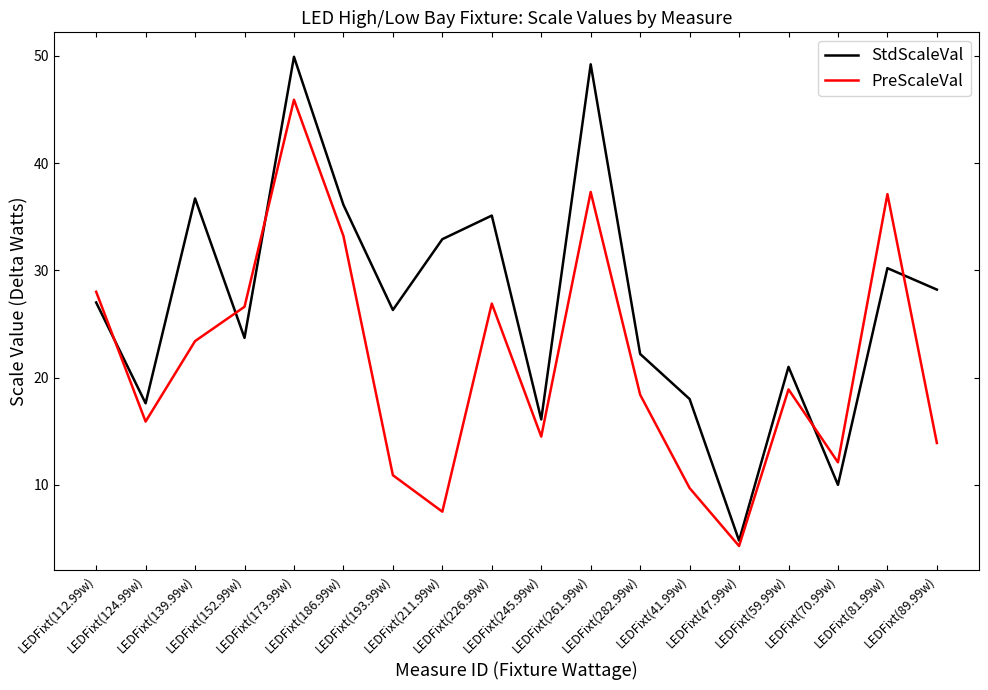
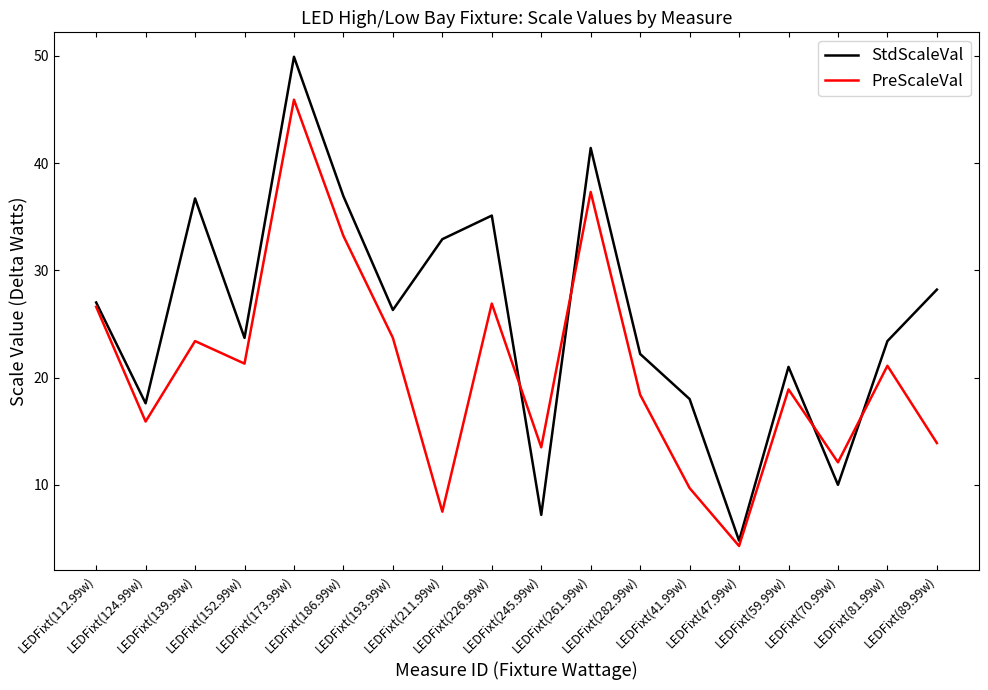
  {
    "StdScaleVal": {
      "LEDFixt(112.99w)": 27.0,
      "LEDFixt(124.99w)": 17.6,
      "LEDFixt(139.99w)": 36.7,
      "LEDFixt(152.99w)": 23.7,
      "LEDFixt(173.99w)": 49.9,
-     "LEDFixt(186.99w)": 36.1,
+     "LEDFixt(186.99w)": 36.9,
      "LEDFixt(193.99w)": 26.3,
      "LEDFixt(211.99w)": 32.9,
      "LEDFixt(226.99w)": 35.1,
-     "LEDFixt(245.99w)": 16.1,
-     "LEDFixt(261.99w)": 49.2,
+     "LEDFixt(245.99w)": 7.2,
+     "LEDFixt(261.99w)": 41.4,
      "LEDFixt(282.99w)": 22.2,
      "LEDFixt(41.99w)": 18.0,
      "LEDFixt(47.99w)": 4.8,
      "LEDFixt(59.99w)": 21.0,
      "LEDFixt(70.99w)": 10.0,
-     "LEDFixt(81.99w)": 30.2,
+     "LEDFixt(81.99w)": 23.4,
      "LEDFixt(89.99w)": 28.2
    },
    "PreScaleVal": {
-     "LEDFixt(112.99w)": 28.0,
+     "LEDFixt(112.99w)": 26.6,
      "LEDFixt(124.99w)": 15.9,
      "LEDFixt(139.99w)": 23.4,
-     "LEDFixt(152.99w)": 26.6,
+     "LEDFixt(152.99w)": 21.3,
      "LEDFixt(173.99w)": 45.9,
      "LEDFixt(186.99w)": 33.2,
-     "LEDFixt(193.99w)": 10.9,
+     "LEDFixt(193.99w)": 23.7,
      "LEDFixt(211.99w)": 7.5,
      "LEDFixt(226.99w)": 26.9,
-     "LEDFixt(245.99w)": 14.5,
+     "LEDFixt(245.99w)": 13.5,
      "LEDFixt(261.99w)": 37.3,
      "LEDFixt(282.99w)": 18.4,
      "LEDFixt(41.99w)": 9.7,
      "LEDFixt(47.99w)": 4.3,
      "LEDFixt(59.99w)": 18.9,
      "LEDFixt(70.99w)": 12.1,
-     "LEDFixt(81.99w)": 37.1,
+     "LEDFixt(81.99w)": 21.1,
      "LEDFixt(89.99w)": 13.9
    }
  }
